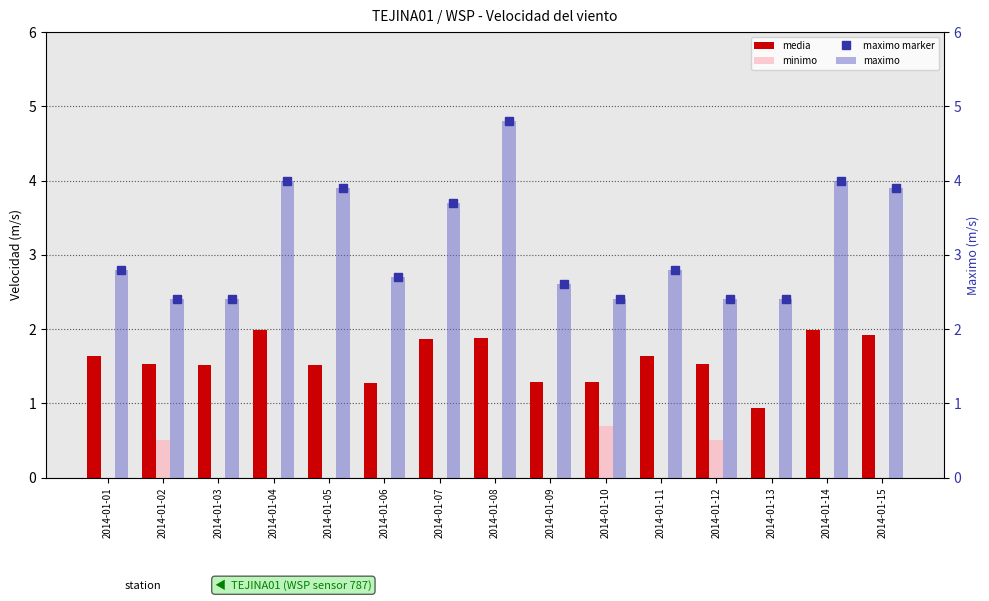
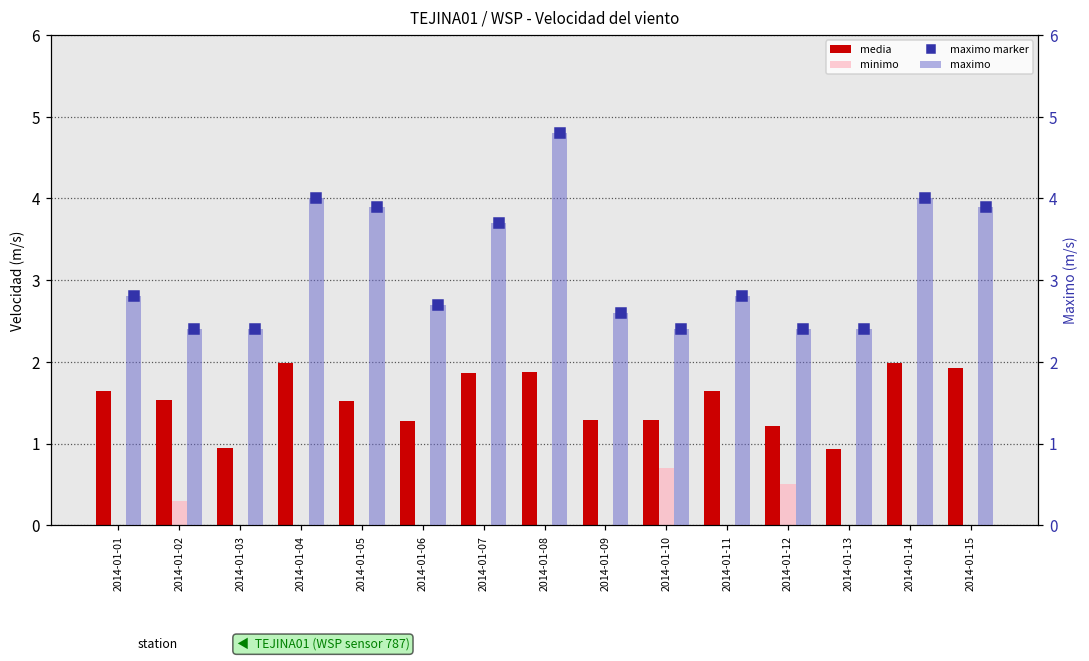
  {
    "media": {
      "2014-01-01": 1.6,
      "2014-01-02": 1.5,
-     "2014-01-03": 1.5,
+     "2014-01-03": 0.9,
      "2014-01-04": 2.0,
      "2014-01-05": 1.5,
      "2014-01-06": 1.3,
      "2014-01-07": 1.9,
      "2014-01-08": 1.9,
      "2014-01-09": 1.3,
      "2014-01-10": 1.3,
      "2014-01-11": 1.6,
-     "2014-01-12": 1.5,
+     "2014-01-12": 1.2,
      "2014-01-13": 0.9,
      "2014-01-14": 2.0,
      "2014-01-15": 1.9
    },
    "minimo": {
      "2014-01-01": 0.0,
-     "2014-01-02": 0.5,
+     "2014-01-02": 0.3,
      "2014-01-03": 0.0,
      "2014-01-04": 0.0,
      "2014-01-05": 0.0,
      "2014-01-06": 0.0,
      "2014-01-07": 0.0,
      "2014-01-08": 0.0,
      "2014-01-09": 0.0,
      "2014-01-10": 0.7,
      "2014-01-11": 0.0,
      "2014-01-12": 0.5,
      "2014-01-13": 0.0,
      "2014-01-14": 0.0,
      "2014-01-15": 0.0
    },
    "maximo": {
      "2014-01-01": 2.8,
      "2014-01-02": 2.4,
      "2014-01-03": 2.4,
      "2014-01-04": 4.0,
      "2014-01-05": 3.9,
      "2014-01-06": 2.7,
      "2014-01-07": 3.7,
      "2014-01-08": 4.8,
      "2014-01-09": 2.6,
      "2014-01-10": 2.4,
      "2014-01-11": 2.8,
      "2014-01-12": 2.4,
      "2014-01-13": 2.4,
      "2014-01-14": 4.0,
      "2014-01-15": 3.9
    }
  }
